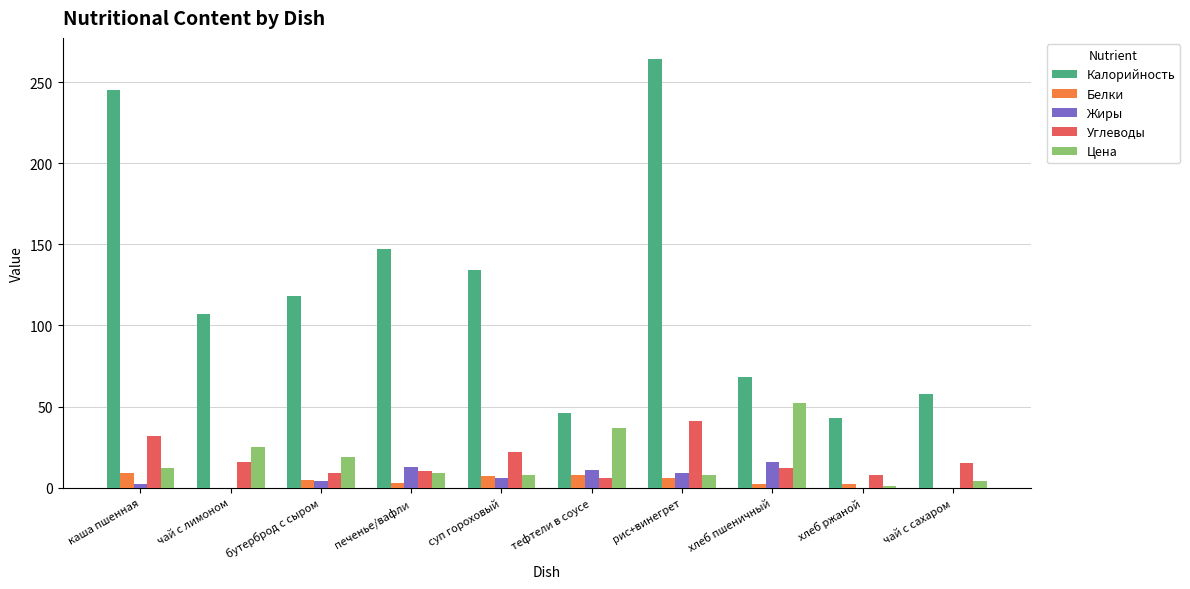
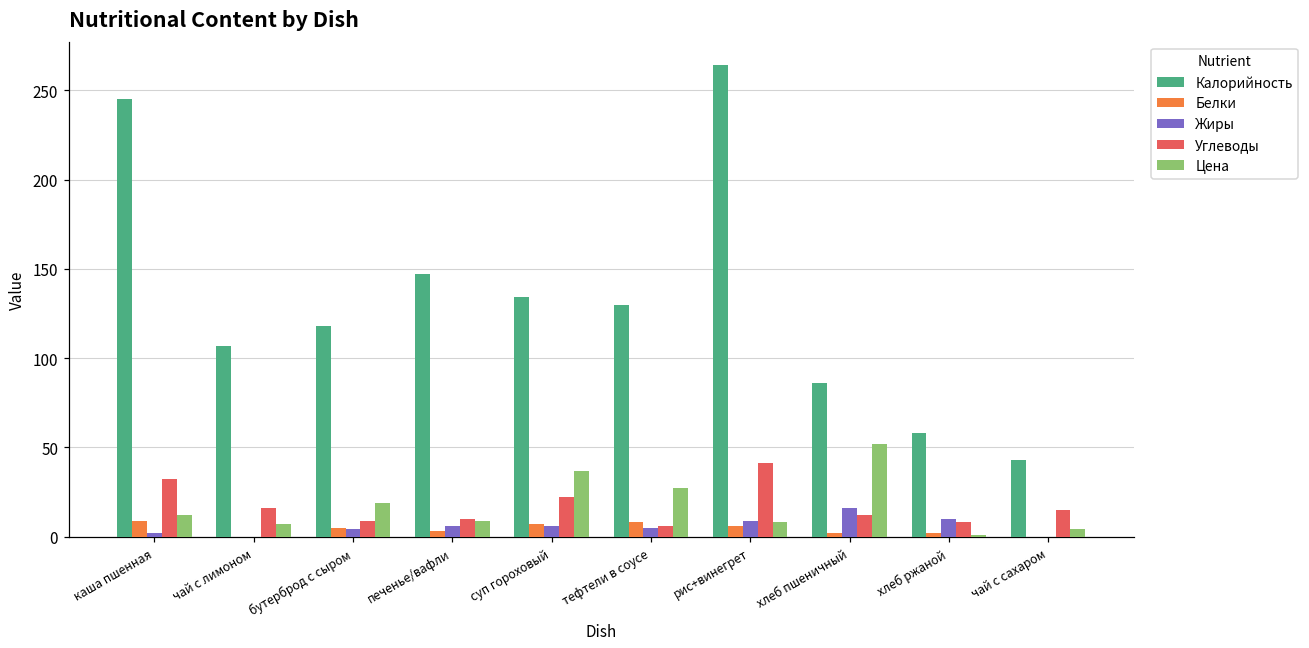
  {
    "Калорийность": {
      "каша пшенная": 245,
      "чай с лимоном": 107,
      "бутерброд с сыром": 118,
      "печенье/вафли": 147,
      "суп гороховый": 134,
-     "тефтели в соусе": 46,
+     "тефтели в соусе": 130,
      "рис+винегрет": 264,
-     "хлеб пшеничный": 68,
-     "хлеб ржаной": 43,
-     "чай с сахаром": 58
+     "хлеб пшеничный": 86,
+     "хлеб ржаной": 58,
+     "чай с сахаром": 43
    },
    "Жиры": {
      "каша пшенная": 2,
      "чай с лимоном": 0,
      "бутерброд с сыром": 4,
-     "печенье/вафли": 13,
+     "печенье/вафли": 6,
      "суп гороховый": 6,
-     "тефтели в соусе": 11,
+     "тефтели в соусе": 5,
      "рис+винегрет": 9,
      "хлеб пшеничный": 16,
-     "хлеб ржаной": 0,
+     "хлеб ржаной": 10,
      "чай с сахаром": 0
    },
    "Цена": {
      "каша пшенная": 12,
-     "чай с лимоном": 25,
+     "чай с лимоном": 7,
      "бутерброд с сыром": 19,
      "печенье/вафли": 9,
-     "суп гороховый": 8,
-     "тефтели в соусе": 37,
+     "суп гороховый": 37,
+     "тефтели в соусе": 27,
      "рис+винегрет": 8,
      "хлеб пшеничный": 52,
      "чай с сахаром": 4
    }
  }
